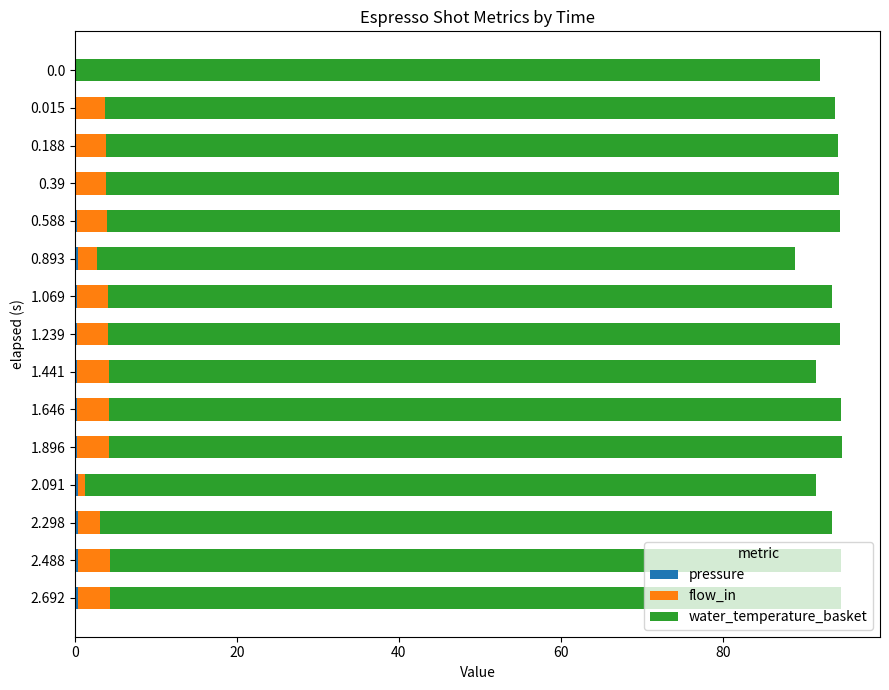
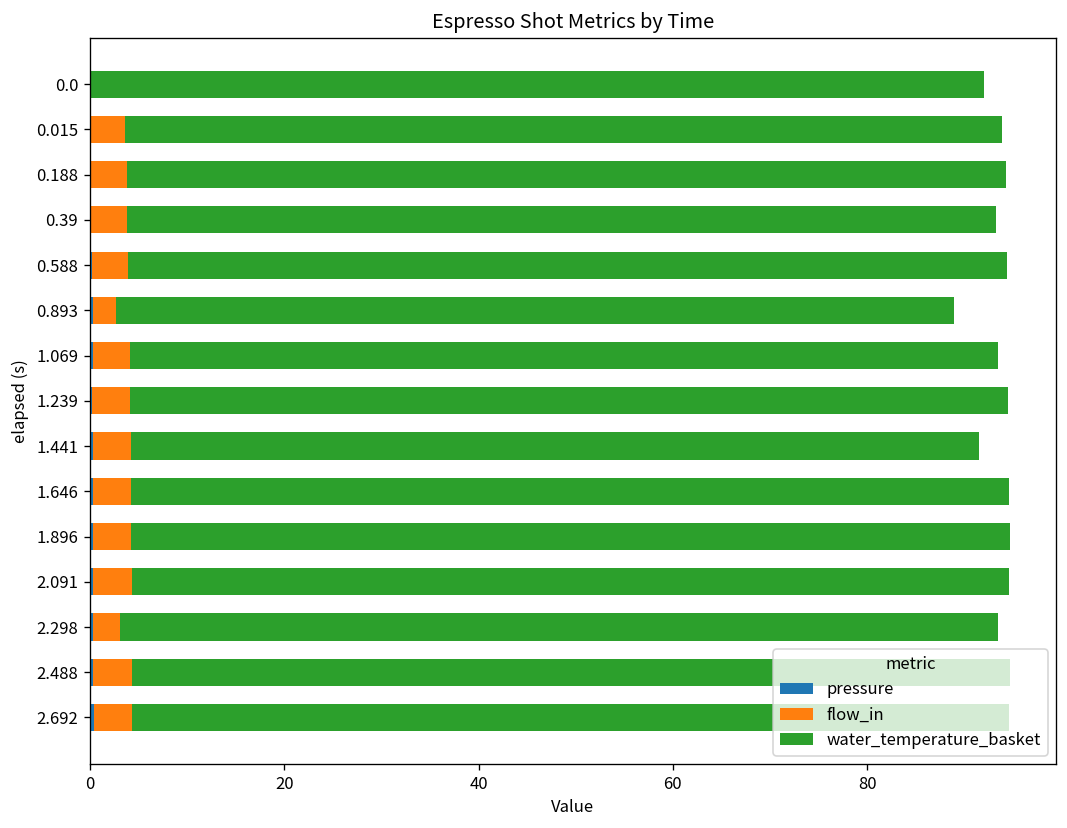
  {
    "pressure": {
      "0.0": 0,
      "0.893": 0,
      "2.091": 0,
      "2.298": 0,
      "2.488": 0,
      "2.692": 0
    },
    "flow_in": {
      "0.0": 0,
      "0.015": 4,
      "0.188": 4,
      "0.39": 4,
      "0.588": 4,
      "0.893": 2,
      "1.069": 4,
      "1.239": 4,
      "1.441": 4,
      "1.646": 4,
      "1.896": 4,
-     "2.091": 1,
+     "2.091": 4,
      "2.298": 3,
      "2.488": 4,
      "2.692": 4
    },
    "water_temperature_basket": {
      "0.0": 92,
      "0.015": 90,
      "0.188": 90,
-     "0.39": 91,
+     "0.39": 89,
      "0.588": 90,
      "0.893": 86,
      "1.069": 89,
      "1.239": 90,
      "1.441": 87,
      "1.646": 90,
      "1.896": 90,
      "2.091": 90,
      "2.298": 90
    }
  }
